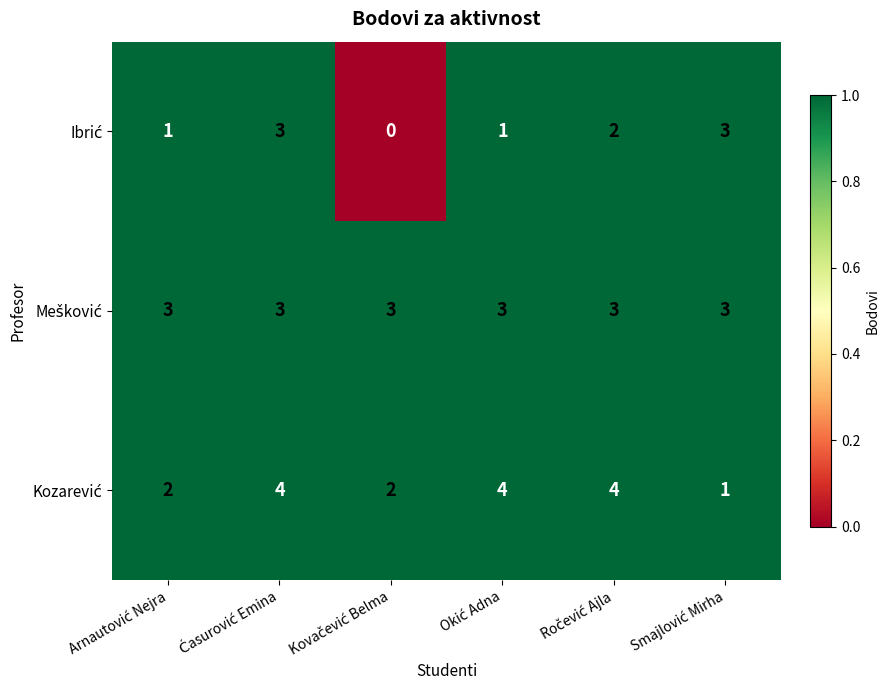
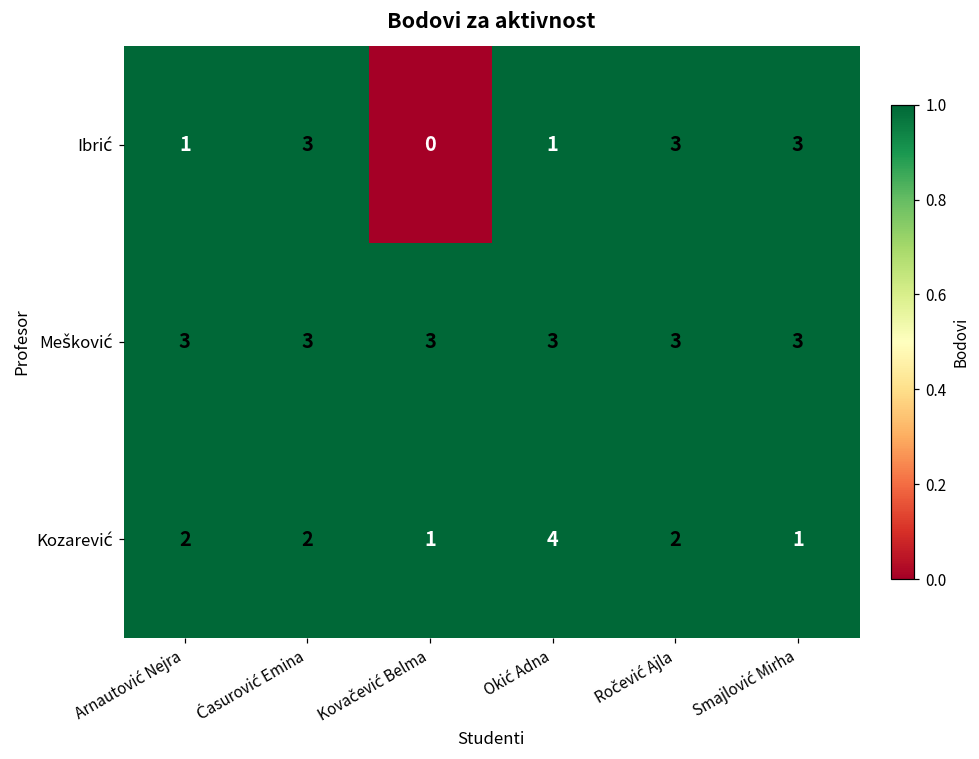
  {
    "Ibrić": {
      "Arnautović Nejra": 1,
      "Ćasurović Emina": 3,
      "Kovačević Belma": 0,
      "Okić Adna": 1,
-     "Ročević Ajla": 2,
+     "Ročević Ajla": 3,
      "Smajlović Mirha": 3
    },
    "Mešković": {
      "Arnautović Nejra": 3,
      "Ćasurović Emina": 3,
      "Kovačević Belma": 3,
      "Okić Adna": 3,
      "Ročević Ajla": 3,
      "Smajlović Mirha": 3
    },
    "Kozarević": {
      "Arnautović Nejra": 2,
-     "Ćasurović Emina": 4,
-     "Kovačević Belma": 2,
+     "Ćasurović Emina": 2,
+     "Kovačević Belma": 1,
      "Okić Adna": 4,
-     "Ročević Ajla": 4,
+     "Ročević Ajla": 2,
      "Smajlović Mirha": 1
    }
  }
